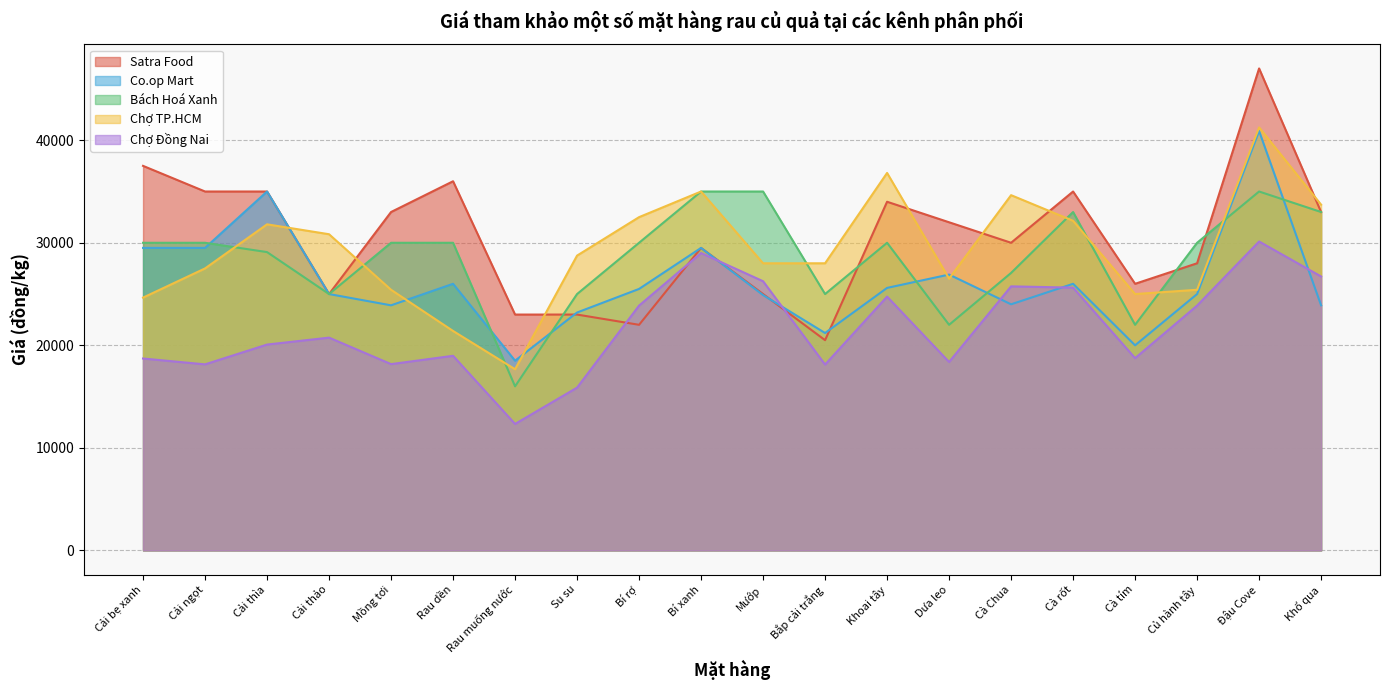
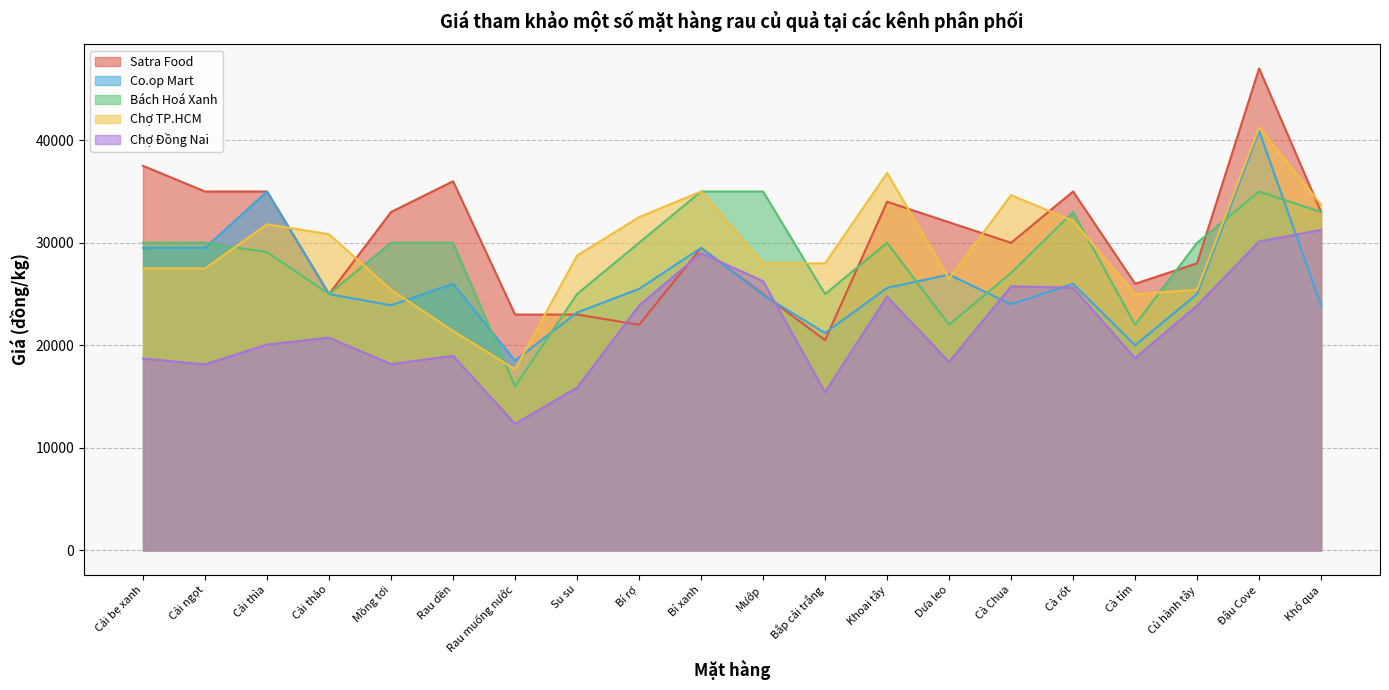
  {
    "Satra Food": {
      "Cải bẹ xanh": 37500,
      "Cải ngọt": 35000,
      "Mồng tơi": 33000,
      "Rau dền": 36000,
      "Rau muống nước": 23000,
      "Bí rợ": 22000,
      "Bắp cải trắng": 20500,
      "Khoai tây": 34000,
      "Dưa leo": 32000,
      "Cà Chua": 30000,
      "Cà rốt": 35000,
      "Cà tím": 26000,
      "Củ hành tây": 28000,
      "Đậu Cove": 47000
    },
    "Co.op Mart": {
      "Cải bẹ xanh": 29500,
      "Cải ngọt": 29500,
      "Mồng tơi": 23900,
      "Rau dền": 26000,
      "Rau muống nước": 18500,
      "Bí rợ": 25500,
      "Bắp cải trắng": 21200,
      "Khoai tây": 25600,
      "Dưa leo": 26900,
      "Cà Chua": 24000,
      "Cà rốt": 26000,
      "Cà tím": 20000,
      "Củ hành tây": 25000,
      "Đậu Cove": 40900,
      "Khổ qua": 23900
    },
    "Bách Hoá Xanh": {
      "Cải bẹ xanh": 30000,
      "Cải ngọt": 30000,
      "Cải thìa": 29100,
      "Mồng tơi": 30000,
      "Rau dền": 30000,
      "Rau muống nước": 16000,
      "Su su": 25000,
      "Bí rợ": 30000,
      "Mướp": 35000,
      "Bắp cải trắng": 25000,
      "Khoai tây": 30000,
      "Dưa leo": 22000,
      "Cà Chua": 27100,
      "Cà rốt": 33000,
      "Cà tím": 22000,
      "Củ hành tây": 30000,
      "Đậu Cove": 35000
    },
    "Chợ TP.HCM": {
-     "Cải bẹ xanh": 24700,
+     "Cải bẹ xanh": 27500,
      "Cải ngọt": 27500,
      "Cải thìa": 31800,
      "Cải thảo": 30800,
      "Mồng tơi": 25400,
      "Rau dền": 21400,
      "Rau muống nước": 17700,
      "Su su": 28800,
      "Bí rợ": 32500,
      "Mướp": 28000,
      "Bắp cải trắng": 28000,
      "Khoai tây": 36800,
      "Dưa leo": 26500,
      "Cà Chua": 34600,
      "Cà rốt": 32100,
      "Cà tím": 25000,
      "Củ hành tây": 25400,
      "Đậu Cove": 41300,
      "Khổ qua": 33700
    },
    "Chợ Đồng Nai": {
      "Cải bẹ xanh": 18700,
      "Cải ngọt": 18100,
      "Cải thìa": 20100,
      "Cải thảo": 20800,
      "Mồng tơi": 18200,
      "Rau dền": 19000,
      "Rau muống nước": 12300,
      "Su su": 15900,
      "Bí rợ": 23900,
      "Bí xanh": 29000,
      "Mướp": 26300,
-     "Bắp cải trắng": 18100,
+     "Bắp cải trắng": 15400,
      "Khoai tây": 24800,
      "Dưa leo": 18400,
      "Cà Chua": 25800,
      "Cà rốt": 25600,
      "Cà tím": 18800,
      "Củ hành tây": 23900,
      "Đậu Cove": 30100,
-     "Khổ qua": 26700
+     "Khổ qua": 31300
    }
  }
